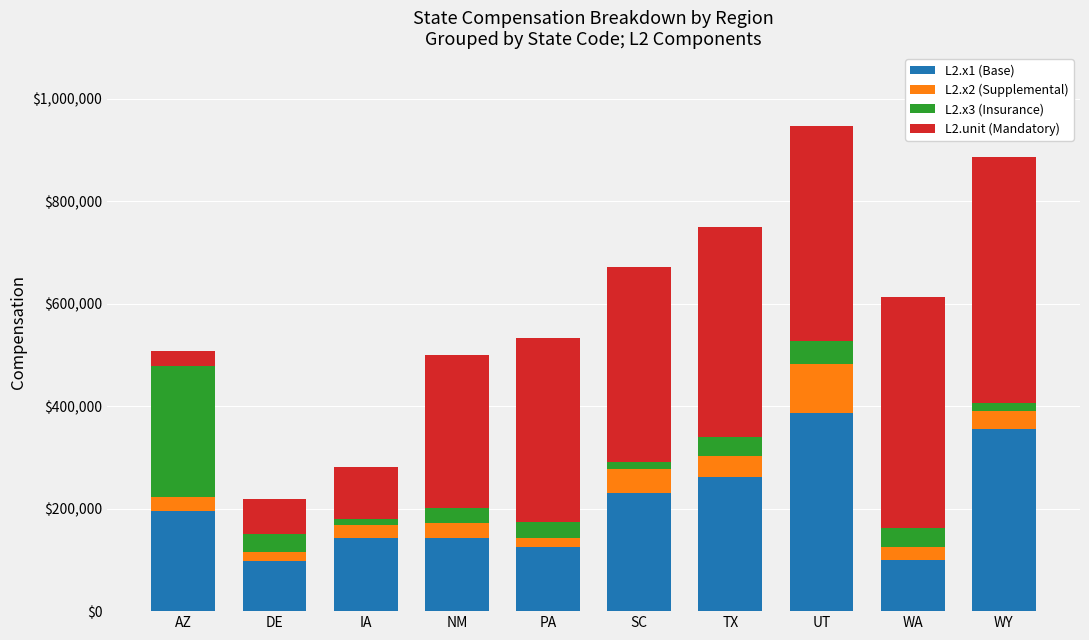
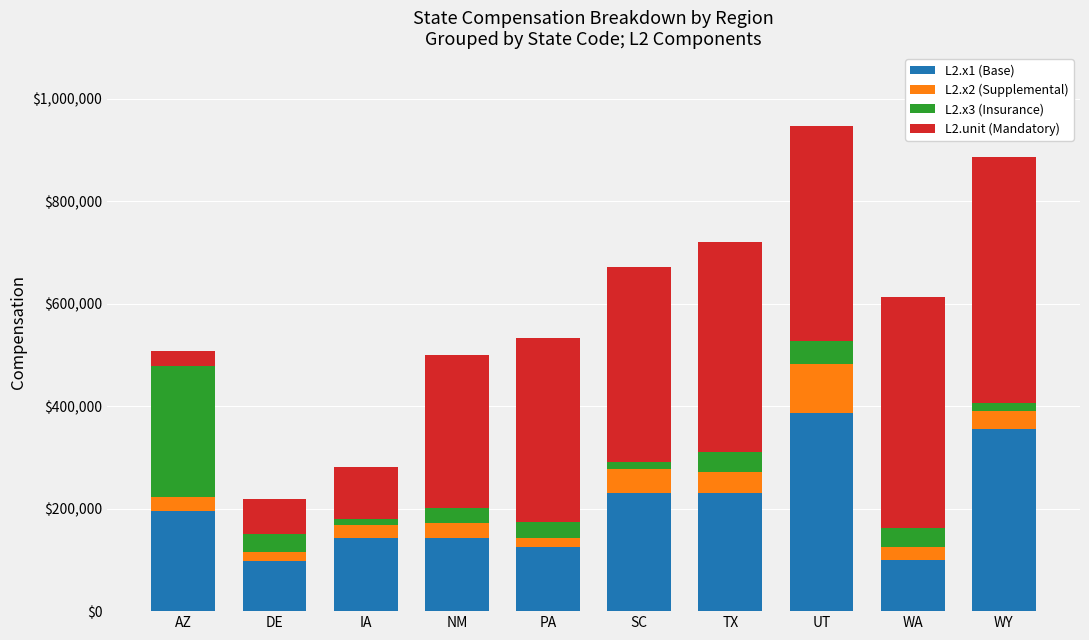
  {
    "L2.x1 (Base)": {
      "AZ": "$200,000",
      "DE": "$100,000",
      "IA": "$140,000",
      "NM": "$140,000",
      "PA": "$130,000",
      "SC": "$230,000",
-     "TX": "$260,000",
+     "TX": "$230,000",
      "UT": "$390,000",
      "WA": "$100,000",
      "WY": "$350,000"
    },
    "L2.x2 (Supplemental)": {
      "AZ": "$30,000",
      "DE": "$20,000",
      "IA": "$30,000",
      "NM": "$30,000",
      "PA": "$20,000",
      "SC": "$50,000",
      "TX": "$40,000",
      "UT": "$100,000",
      "WA": "$30,000",
      "WY": "$40,000"
    },
    "L2.x3 (Insurance)": {
      "AZ": "$260,000",
      "DE": "$30,000",
      "IA": "$10,000",
      "NM": "$30,000",
      "PA": "$30,000",
      "SC": "$10,000",
      "TX": "$40,000",
      "UT": "$40,000",
      "WA": "$40,000",
      "WY": "$20,000"
    },
    "L2.unit (Mandatory)": {
      "AZ": "$30,000",
      "DE": "$70,000",
      "IA": "$100,000",
      "NM": "$300,000",
      "PA": "$360,000",
      "SC": "$380,000",
      "TX": "$410,000",
      "UT": "$420,000",
      "WA": "$450,000",
      "WY": "$480,000"
    }
  }
